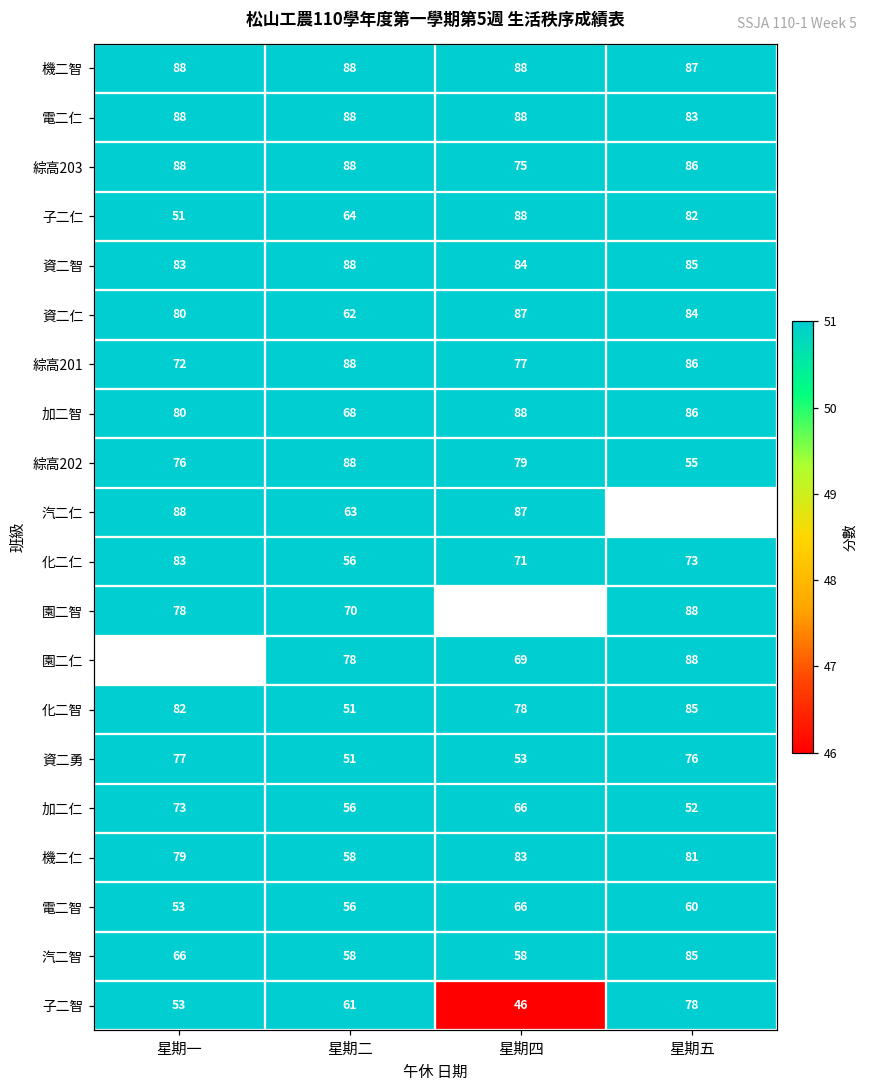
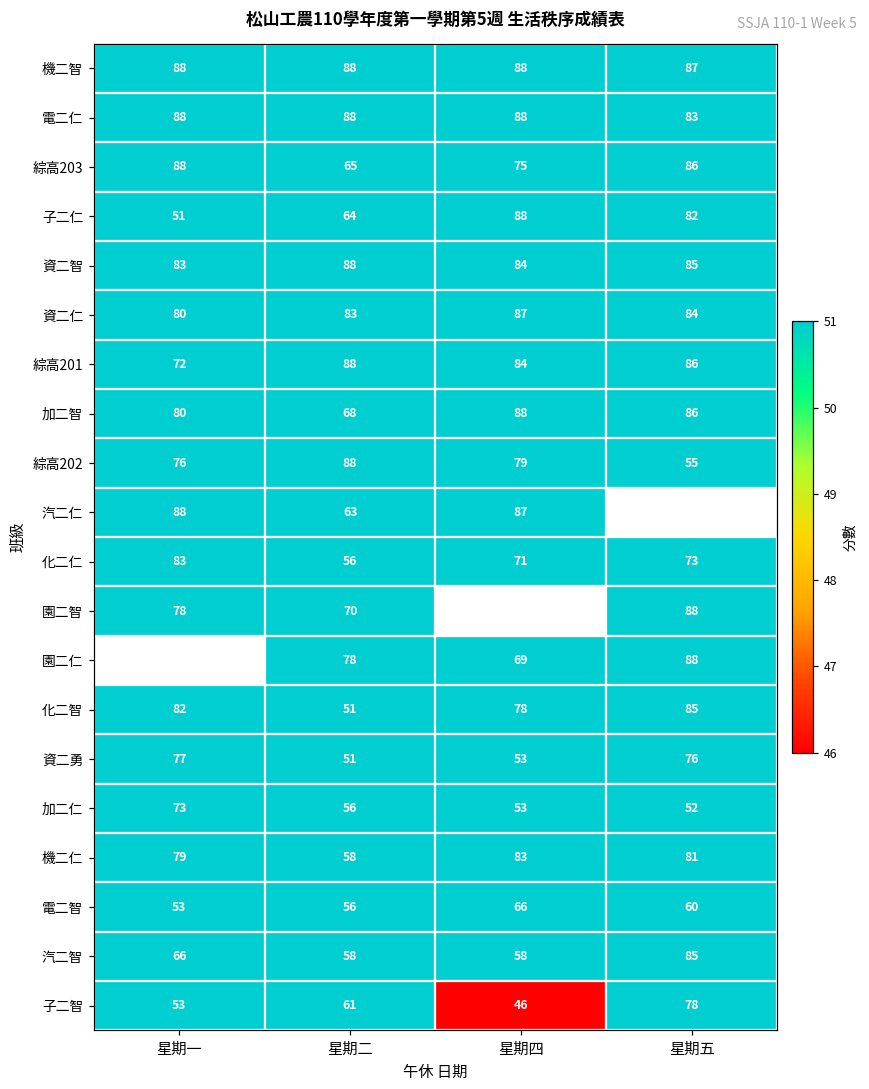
  {
    "機二智": {
      "星期一": 88,
      "星期二": 88,
      "星期四": 88,
      "星期五": 87
    },
    "電二仁": {
      "星期一": 88,
      "星期二": 88,
      "星期四": 88,
      "星期五": 83
    },
    "綜高203": {
      "星期一": 88,
-     "星期二": 88,
+     "星期二": 65,
      "星期四": 75,
      "星期五": 86
    },
    "子二仁": {
      "星期一": 51,
      "星期二": 64,
      "星期四": 88,
      "星期五": 82
    },
    "資二智": {
      "星期一": 83,
      "星期二": 88,
      "星期四": 84,
      "星期五": 85
    },
    "資二仁": {
      "星期一": 80,
-     "星期二": 62,
+     "星期二": 83,
      "星期四": 87,
      "星期五": 84
    },
    "綜高201": {
      "星期一": 72,
      "星期二": 88,
-     "星期四": 77,
+     "星期四": 84,
      "星期五": 86
    },
    "加二智": {
      "星期一": 80,
      "星期二": 68,
      "星期四": 88,
      "星期五": 86
    },
    "綜高202": {
      "星期一": 76,
      "星期二": 88,
      "星期四": 79,
      "星期五": 55
    },
    "汽二仁": {
      "星期一": 88,
      "星期二": 63,
      "星期四": 87
    },
    "化二仁": {
      "星期一": 83,
      "星期二": 56,
      "星期四": 71,
      "星期五": 73
    },
    "園二智": {
      "星期一": 78,
      "星期二": 70,
      "星期五": 88
    },
    "園二仁": {
      "星期二": 78,
      "星期四": 69,
      "星期五": 88
    },
    "化二智": {
      "星期一": 82,
      "星期二": 51,
      "星期四": 78,
      "星期五": 85
    },
    "資二勇": {
      "星期一": 77,
      "星期二": 51,
      "星期四": 53,
      "星期五": 76
    },
    "加二仁": {
      "星期一": 73,
      "星期二": 56,
-     "星期四": 66,
+     "星期四": 53,
      "星期五": 52
    },
    "機二仁": {
      "星期一": 79,
      "星期二": 58,
      "星期四": 83,
      "星期五": 81
    },
    "電二智": {
      "星期一": 53,
      "星期二": 56,
      "星期四": 66,
      "星期五": 60
    },
    "汽二智": {
      "星期一": 66,
      "星期二": 58,
      "星期四": 58,
      "星期五": 85
    },
    "子二智": {
      "星期一": 53,
      "星期二": 61,
      "星期四": 46,
      "星期五": 78
    }
  }
